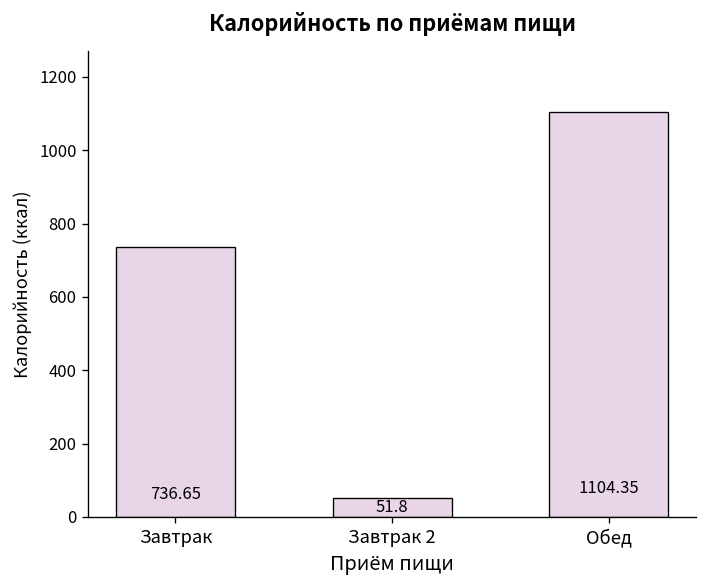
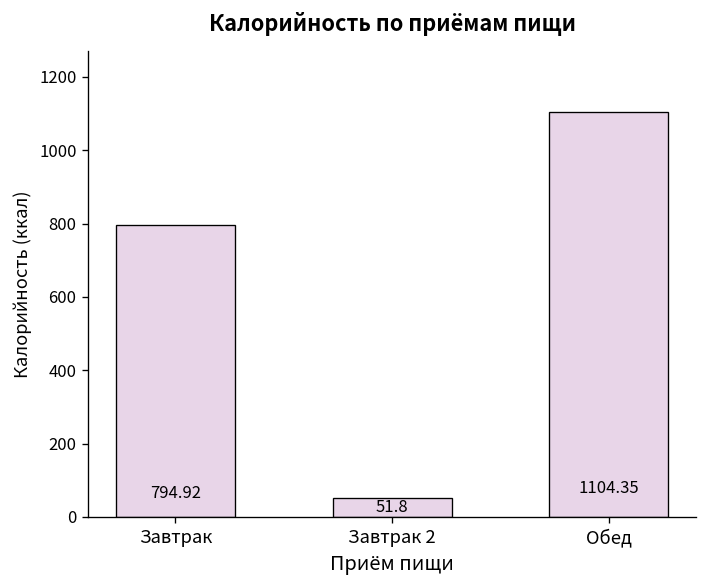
  {
-   "Завтрак": 736.65,
+   "Завтрак": 794.92,
    "Завтрак 2": 51.8,
    "Обед": 1104.35
  }
